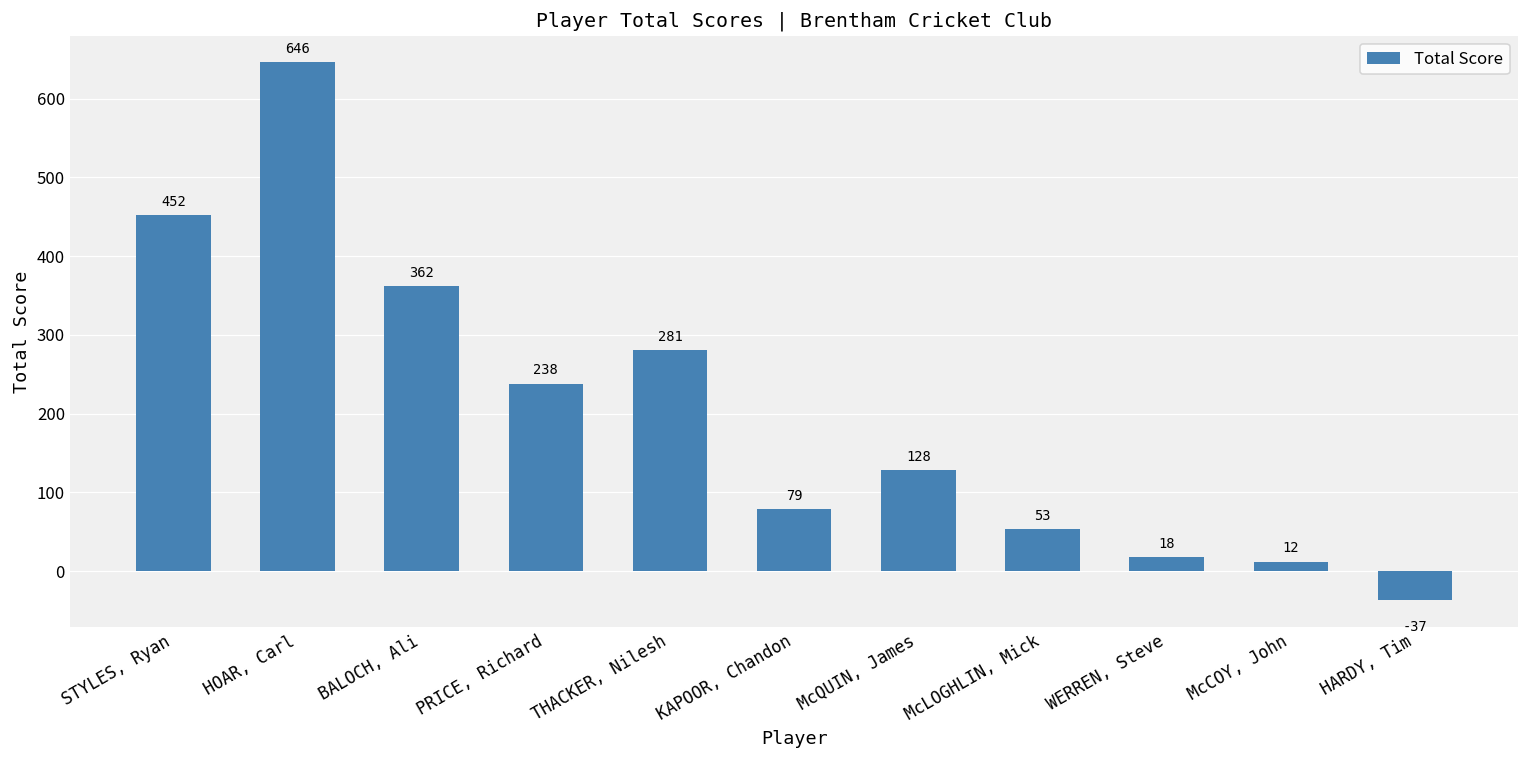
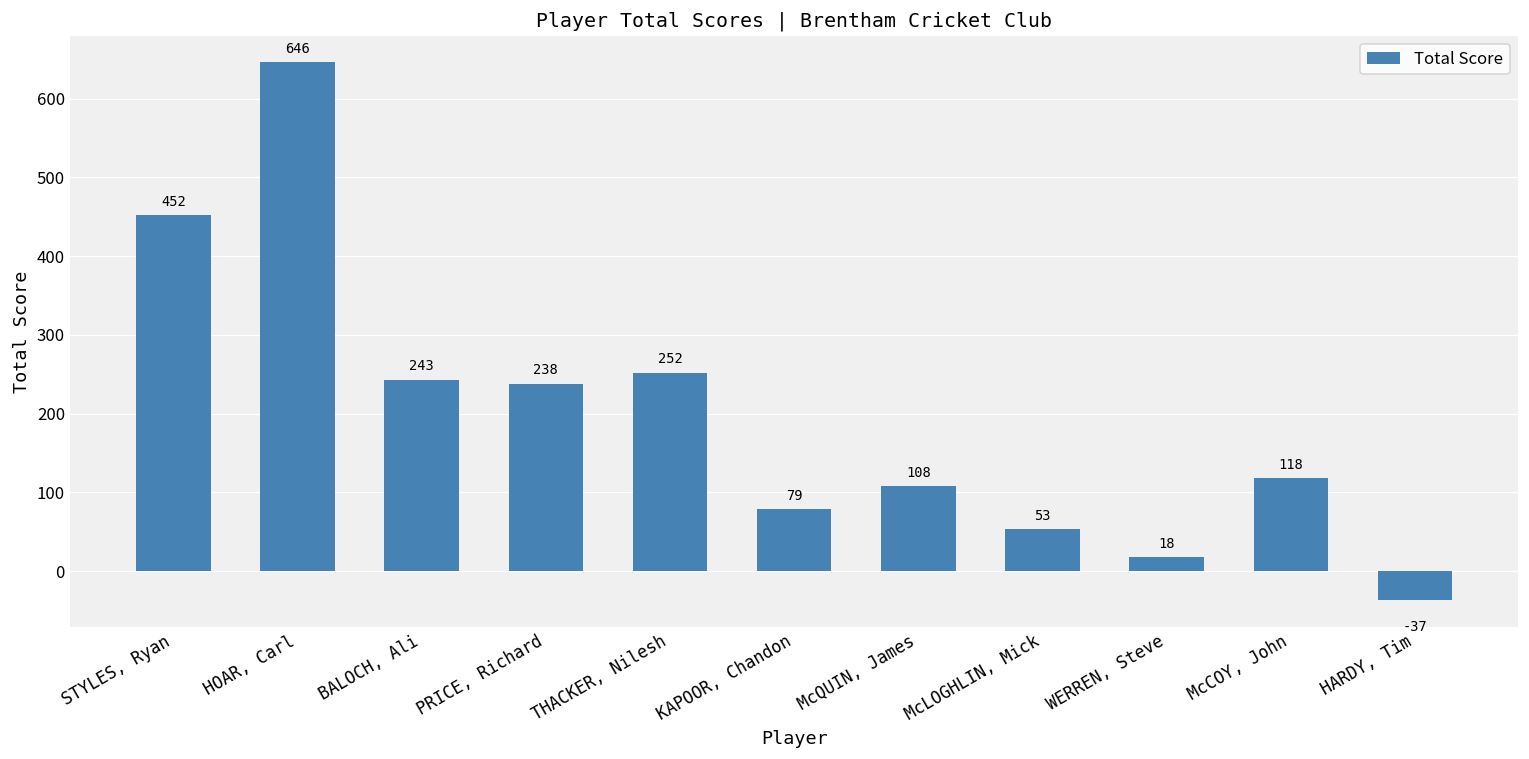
  {
    "STYLES, Ryan": 452,
    "HOAR, Carl": 646,
-   "BALOCH, Ali": 362,
+   "BALOCH, Ali": 243,
    "PRICE, Richard": 238,
-   "THACKER, Nilesh": 281,
+   "THACKER, Nilesh": 252,
    "KAPOOR, Chandon": 79,
-   "McQUIN, James": 128,
+   "McQUIN, James": 108,
    "McLOGHLIN, Mick": 53,
    "WERREN, Steve": 18,
-   "McCOY, John": 12,
+   "McCOY, John": 118,
    "HARDY, Tim": -37
  }
